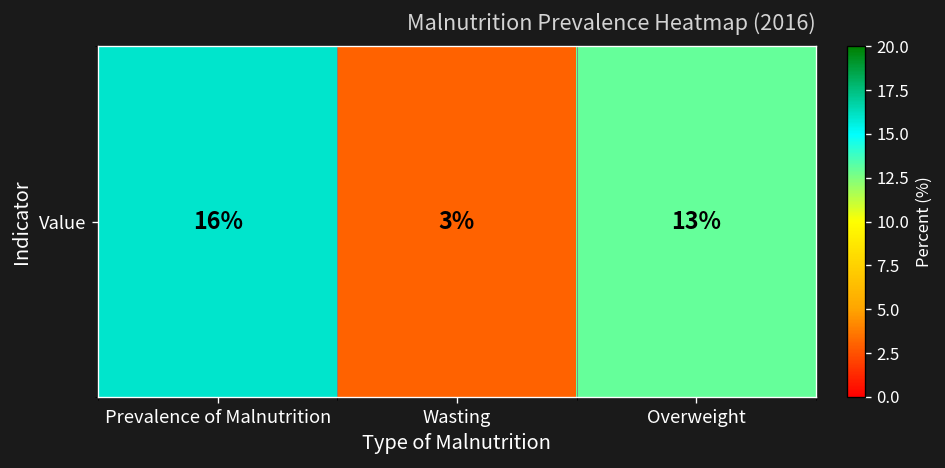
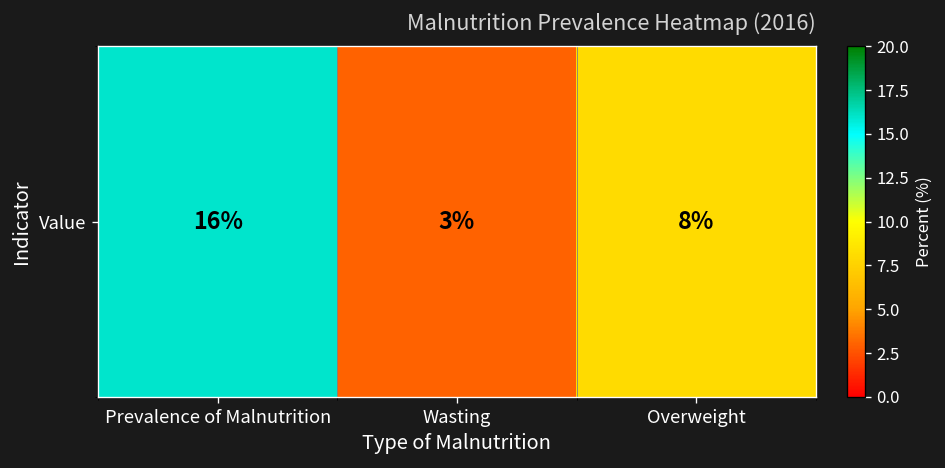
  {
    "Value": {
      "Prevalence of Malnutrition": "16%",
      "Wasting": "3%",
-     "Overweight": "13%"
+     "Overweight": "8%"
    }
  }
